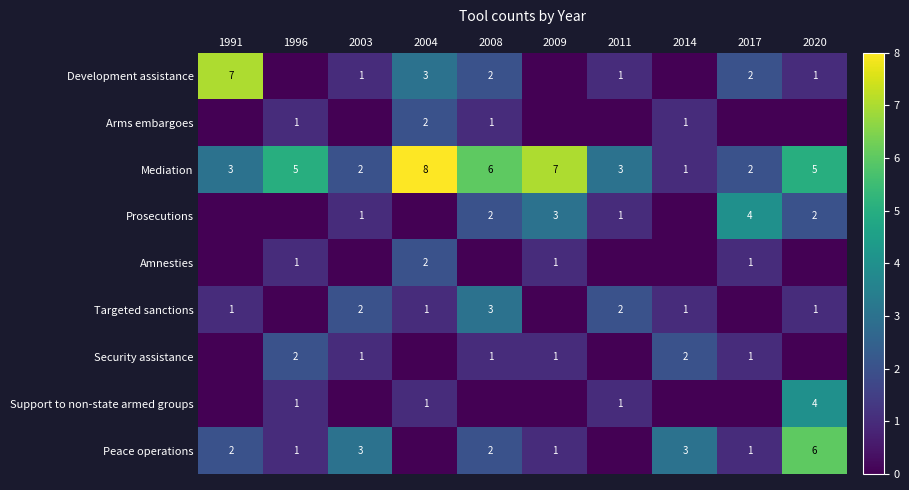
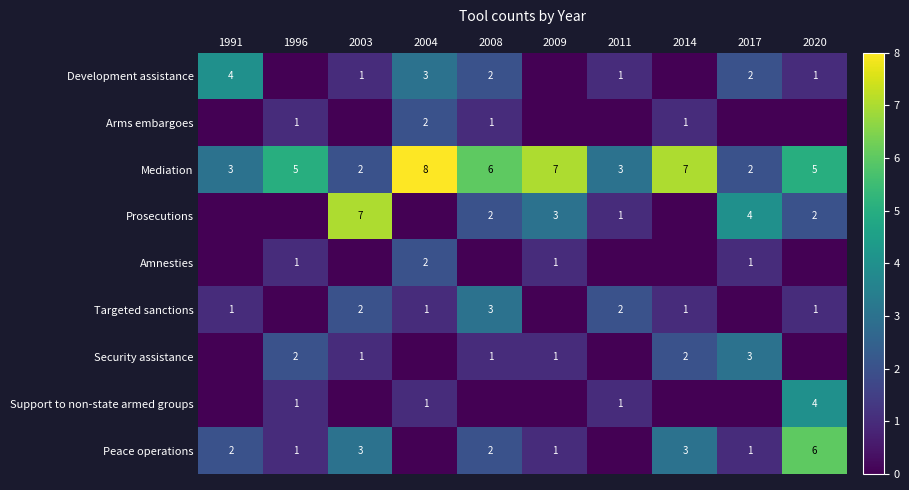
  {
    "Development assistance": {
-     "1991": 7,
+     "1991": 4,
      "2003": 1,
      "2004": 3,
      "2008": 2,
      "2011": 1,
      "2017": 2,
      "2020": 1
    },
    "Arms embargoes": {
      "1996": 1,
      "2004": 2,
      "2008": 1,
      "2014": 1
    },
    "Mediation": {
      "1991": 3,
      "1996": 5,
      "2003": 2,
      "2004": 8,
      "2008": 6,
      "2009": 7,
      "2011": 3,
-     "2014": 1,
+     "2014": 7,
      "2017": 2,
      "2020": 5
    },
    "Prosecutions": {
-     "2003": 1,
+     "2003": 7,
      "2008": 2,
      "2009": 3,
      "2011": 1,
      "2017": 4,
      "2020": 2
    },
    "Amnesties": {
      "1996": 1,
      "2004": 2,
      "2009": 1,
      "2017": 1
    },
    "Targeted sanctions": {
      "1991": 1,
      "2003": 2,
      "2004": 1,
      "2008": 3,
      "2011": 2,
      "2014": 1,
      "2020": 1
    },
    "Security assistance": {
      "1996": 2,
      "2003": 1,
      "2008": 1,
      "2009": 1,
      "2014": 2,
-     "2017": 1
+     "2017": 3
    },
    "Support to non-state armed groups": {
      "1996": 1,
      "2004": 1,
      "2011": 1,
      "2020": 4
    },
    "Peace operations": {
      "1991": 2,
      "1996": 1,
      "2003": 3,
      "2008": 2,
      "2009": 1,
      "2014": 3,
      "2017": 1,
      "2020": 6
    }
  }
